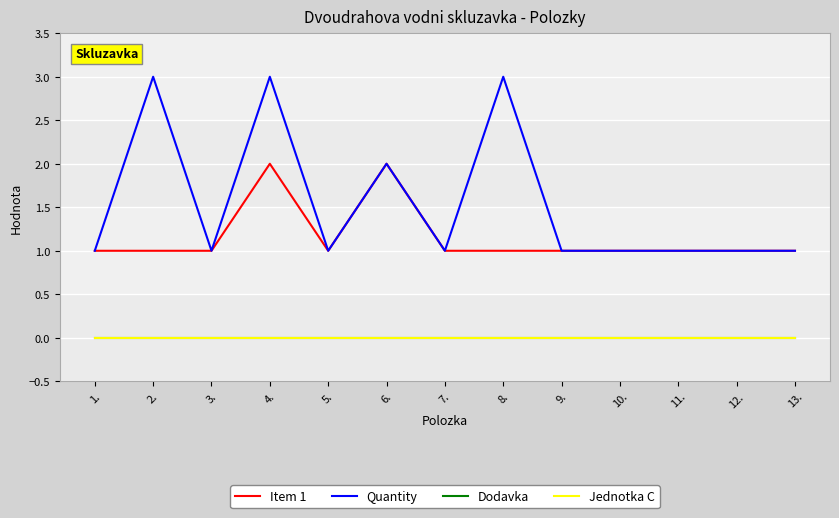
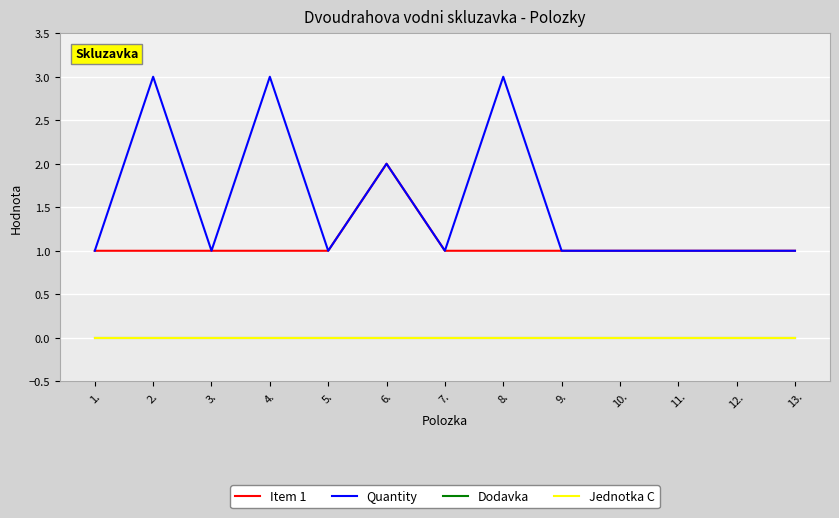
  {
    "Item 1": {
      "2.": 1,
-     "4.": 2,
+     "4.": 1,
      "8.": 1
    },
    "Quantity": {
      "2.": 3,
      "4.": 3,
      "8.": 3
    },
    "Jednotka C": {
      "1.": 0,
      "2.": 0,
      "3.": 0,
      "4.": 0,
      "5.": 0,
      "6.": 0,
      "7.": 0,
      "8.": 0,
      "9.": 0,
      "10.": 0,
      "11.": 0,
      "12.": 0,
      "13.": 0
    }
  }
